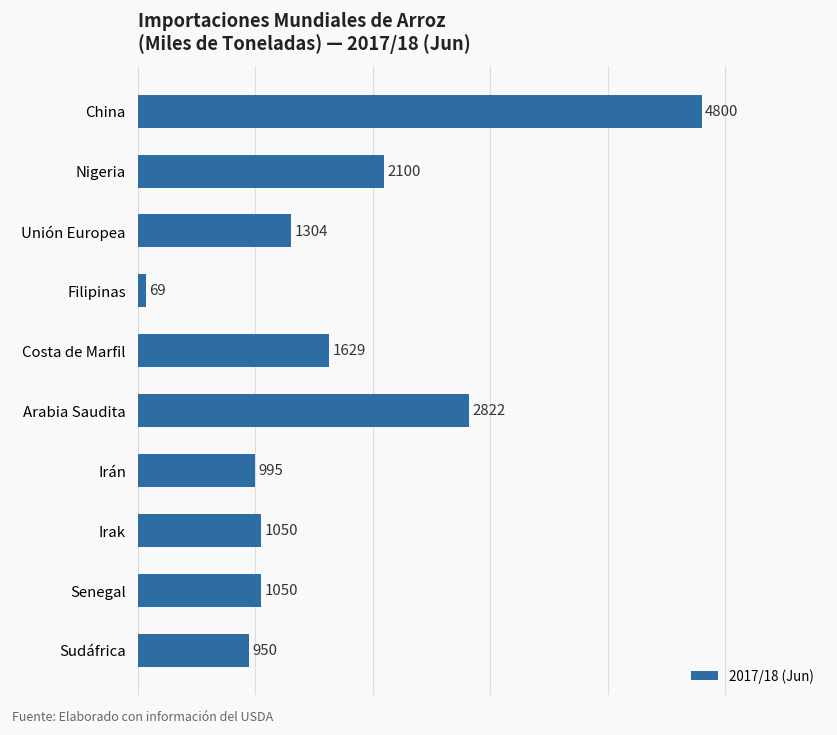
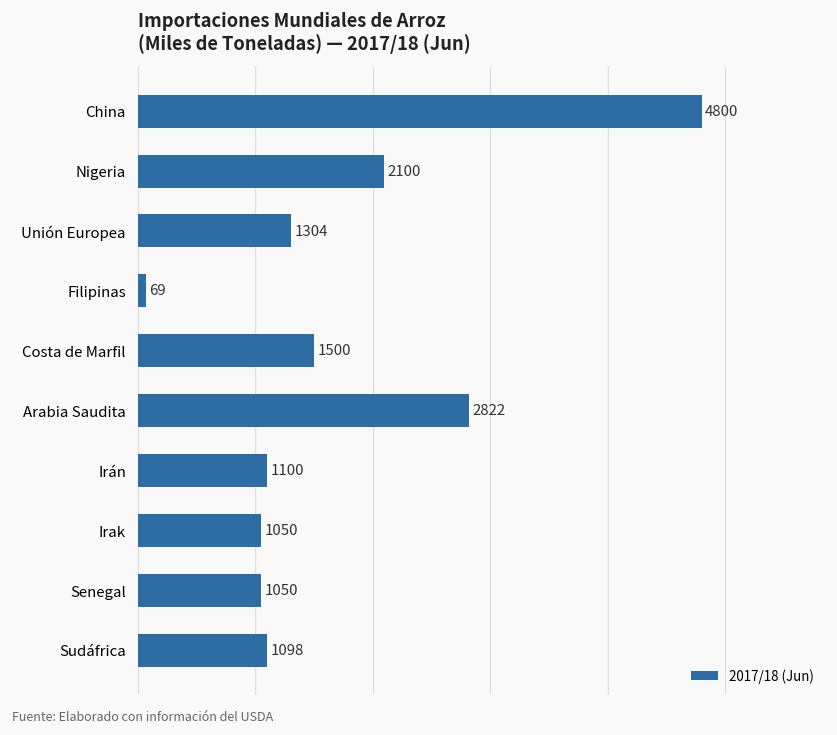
  {
    "China": 4800,
    "Nigeria": 2100,
    "Unión Europea": 1304,
    "Filipinas": 69,
-   "Costa de Marfil": 1629,
+   "Costa de Marfil": 1500,
    "Arabia Saudita": 2822,
-   "Irán": 995,
+   "Irán": 1100,
    "Irak": 1050,
    "Senegal": 1050,
-   "Sudáfrica": 950
+   "Sudáfrica": 1098
  }
